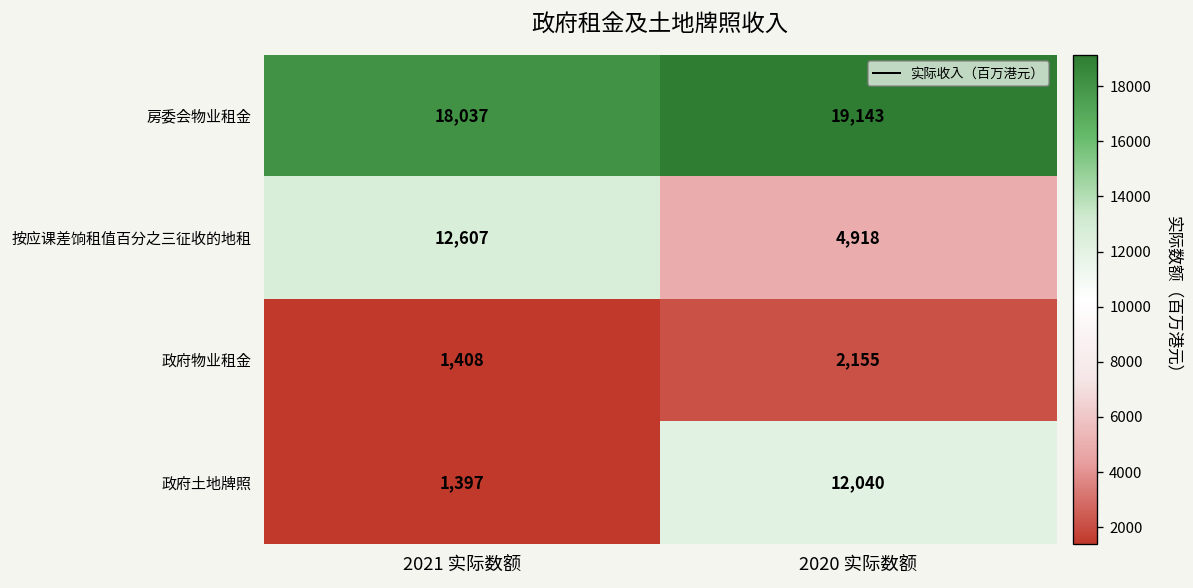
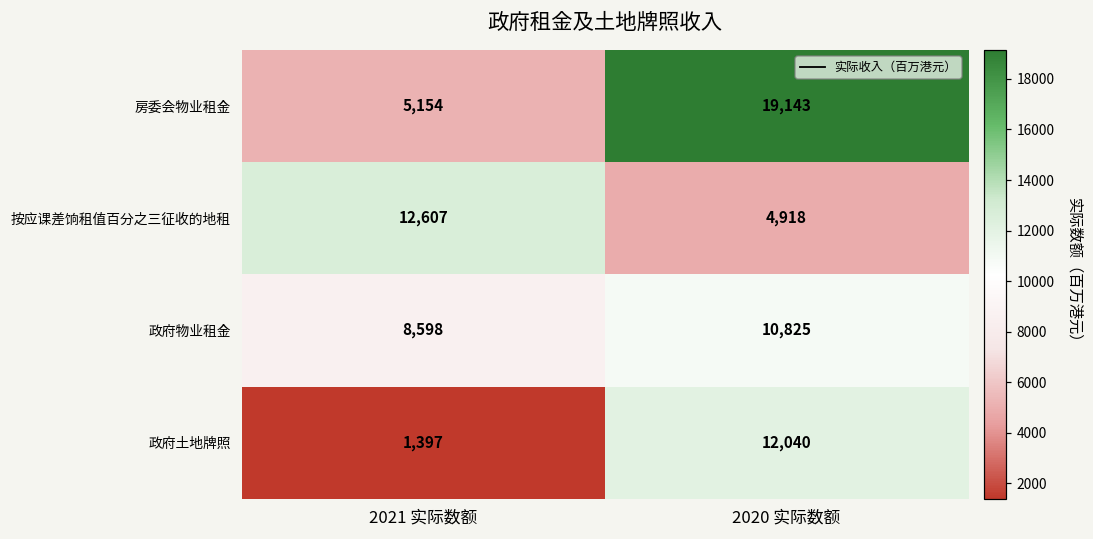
  {
    "房委会物业租金": {
-     "2021 实际数额": "18,037",
+     "2021 实际数额": "5,154",
      "2020 实际数额": "19,143"
    },
    "按应课差饷租值百分之三征收的地租": {
      "2021 实际数额": "12,607",
      "2020 实际数额": "4,918"
    },
    "政府物业租金": {
-     "2021 实际数额": "1,408",
-     "2020 实际数额": "2,155"
+     "2021 实际数额": "8,598",
+     "2020 实际数额": "10,825"
    },
    "政府土地牌照": {
      "2021 实际数额": "1,397",
      "2020 实际数额": "12,040"
    }
  }
